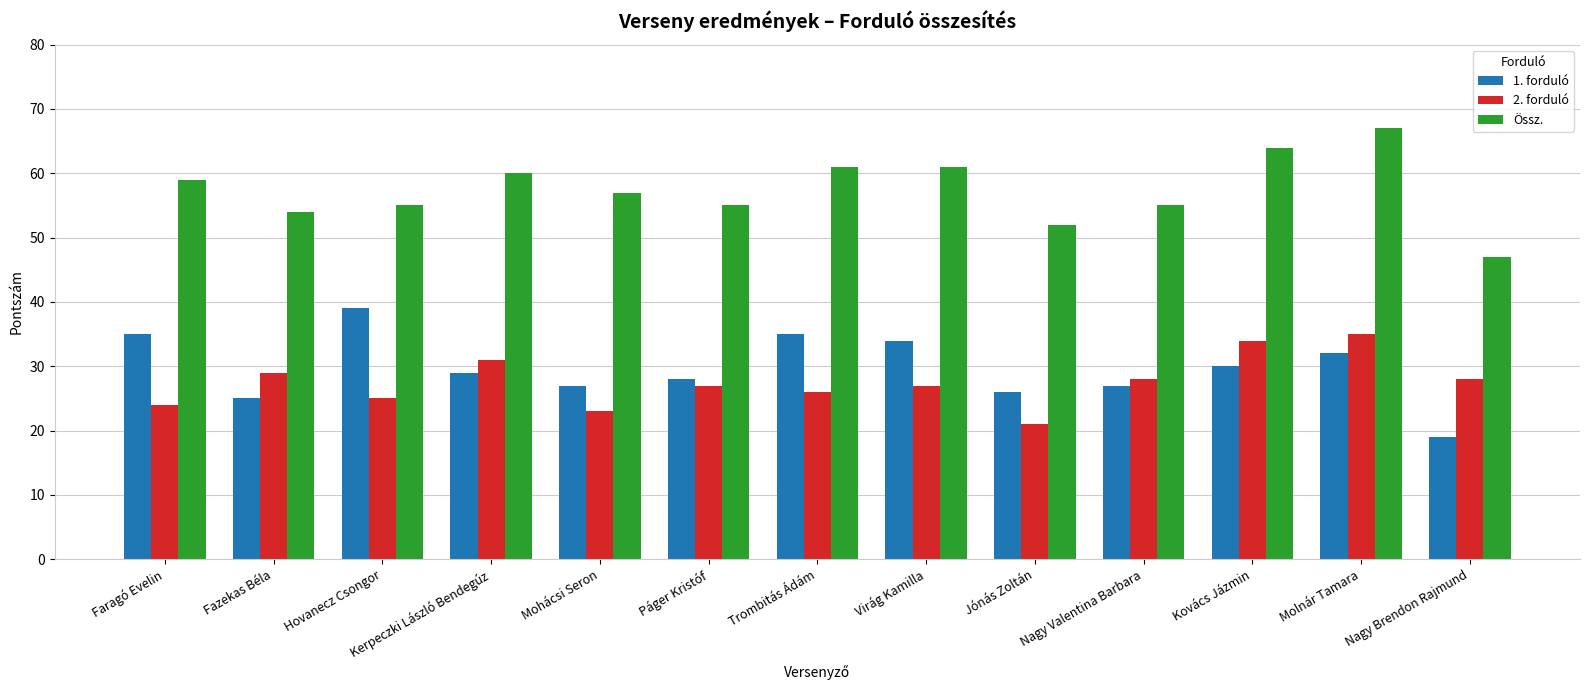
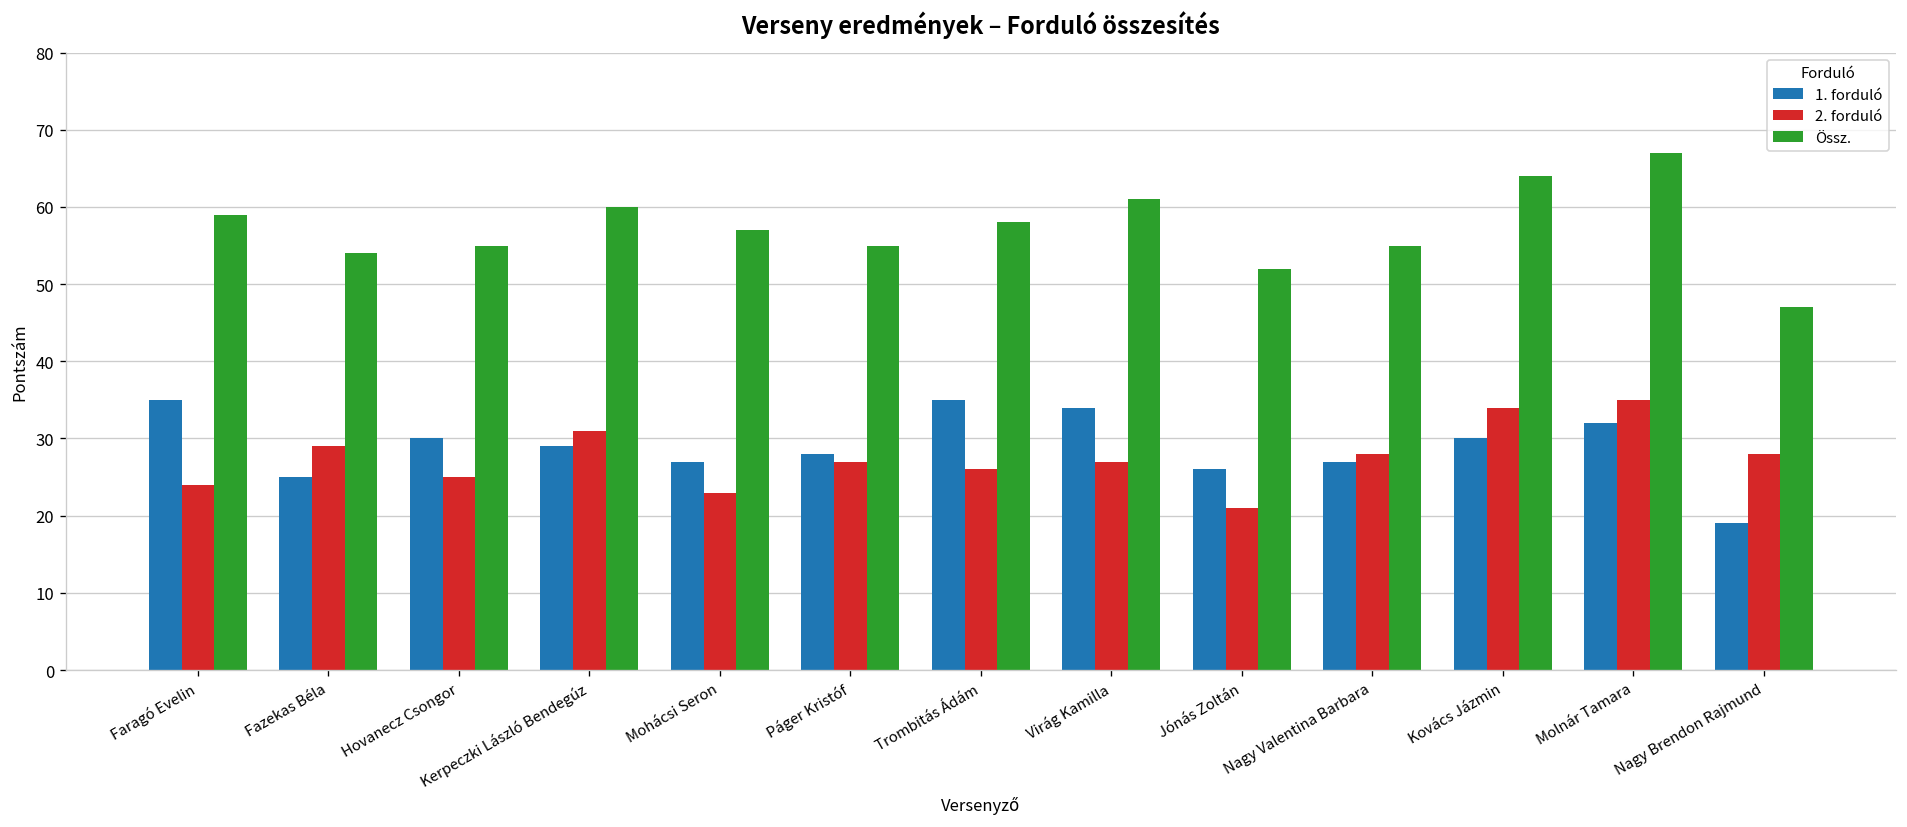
  {
    "1. forduló": {
      "Faragó Evelin": 35,
      "Fazekas Béla": 25,
-     "Hovanecz Csongor": 39,
+     "Hovanecz Csongor": 30,
      "Kerpeczki László Bendegúz": 29,
      "Mohácsi Seron": 27,
      "Páger Kristóf": 28,
      "Trombitás Ádám": 35,
      "Virág Kamilla": 34,
      "Jónás Zoltán": 26,
      "Nagy Valentina Barbara": 27,
      "Kovács Jázmin": 30,
      "Molnár Tamara": 32,
      "Nagy Brendon Rajmund": 19
    },
    "2. forduló": {
      "Faragó Evelin": 24,
      "Fazekas Béla": 29,
      "Hovanecz Csongor": 25,
      "Kerpeczki László Bendegúz": 31,
      "Mohácsi Seron": 23,
      "Páger Kristóf": 27,
      "Trombitás Ádám": 26,
      "Virág Kamilla": 27,
      "Jónás Zoltán": 21,
      "Nagy Valentina Barbara": 28,
      "Kovács Jázmin": 34,
      "Molnár Tamara": 35,
      "Nagy Brendon Rajmund": 28
    },
    "Össz.": {
      "Faragó Evelin": 59,
      "Fazekas Béla": 54,
      "Hovanecz Csongor": 55,
      "Kerpeczki László Bendegúz": 60,
      "Mohácsi Seron": 57,
      "Páger Kristóf": 55,
-     "Trombitás Ádám": 61,
+     "Trombitás Ádám": 58,
      "Virág Kamilla": 61,
      "Jónás Zoltán": 52,
      "Nagy Valentina Barbara": 55,
      "Kovács Jázmin": 64,
      "Molnár Tamara": 67,
      "Nagy Brendon Rajmund": 47
    }
  }
